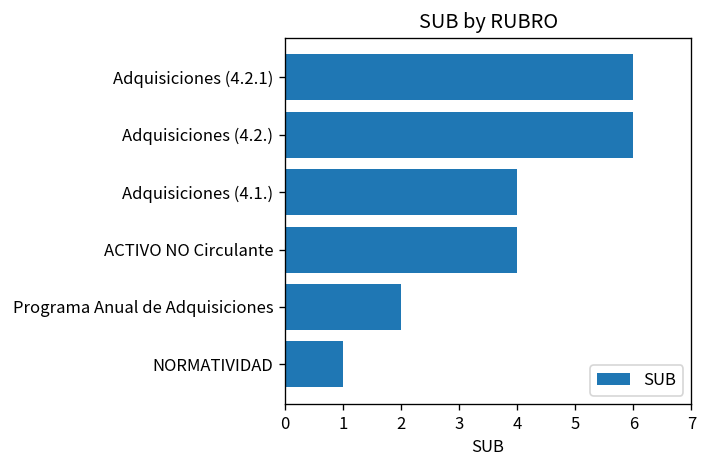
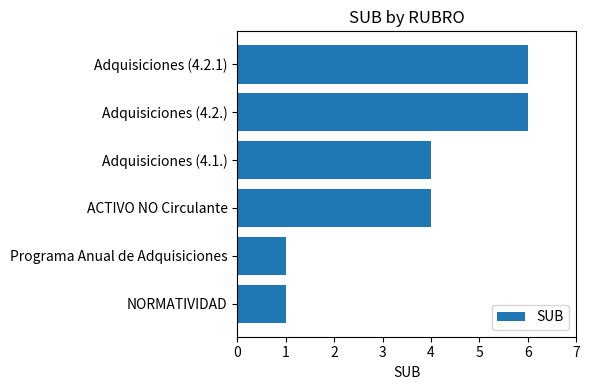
  {
    "Adquisiciones (4.2.1)": 6,
    "Adquisiciones (4.2.)": 6,
    "Adquisiciones (4.1.)": 4,
    "ACTIVO NO Circulante": 4,
-   "Programa Anual de Adquisiciones": 2,
+   "Programa Anual de Adquisiciones": 1,
    "NORMATIVIDAD": 1
  }
